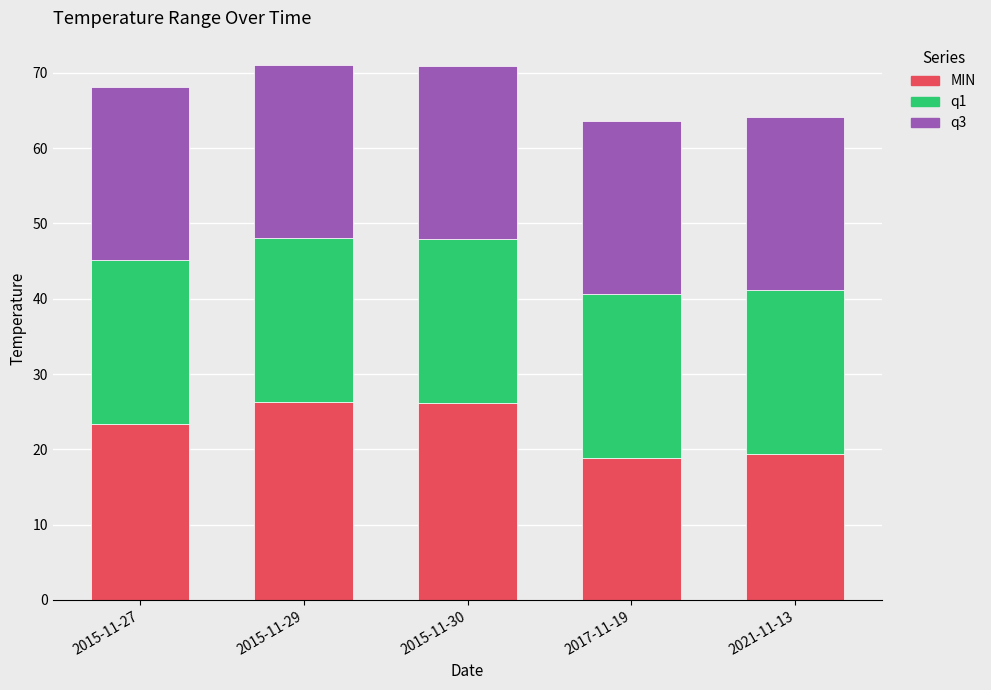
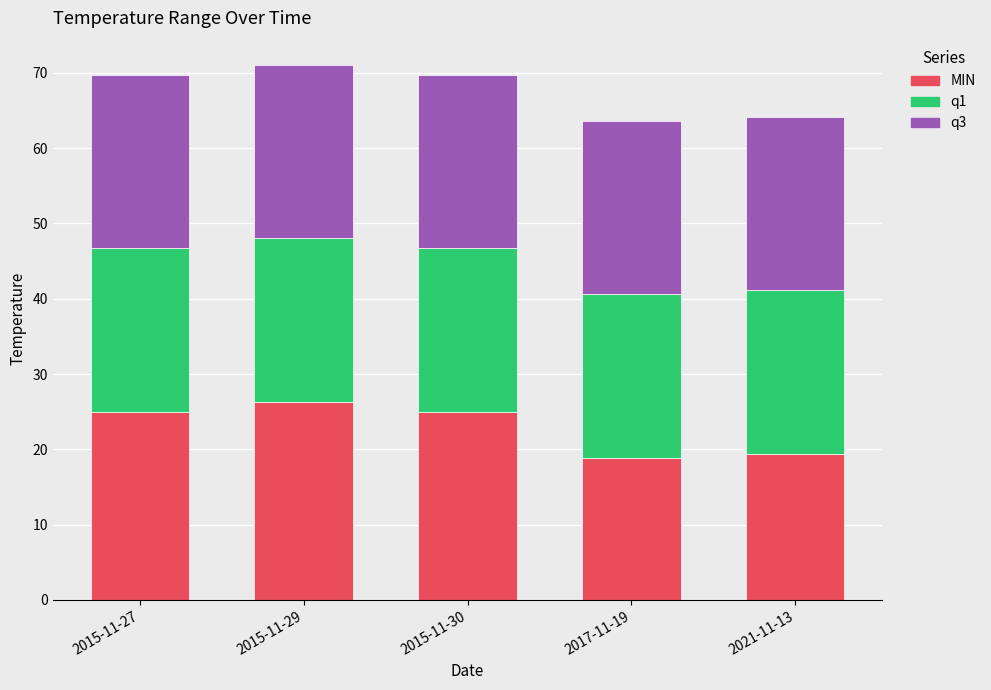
  {
    "MIN": {
-     "2015-11-27": 23,
+     "2015-11-27": 25,
      "2015-11-29": 26,
-     "2015-11-30": 26,
+     "2015-11-30": 25,
      "2017-11-19": 19,
      "2021-11-13": 19
    },
    "q1": {
      "2015-11-27": 22,
      "2015-11-29": 22,
      "2015-11-30": 22,
      "2017-11-19": 22,
      "2021-11-13": 22
    },
    "q3": {
      "2015-11-27": 23,
      "2015-11-29": 23,
      "2015-11-30": 23,
      "2017-11-19": 23,
      "2021-11-13": 23
    }
  }
